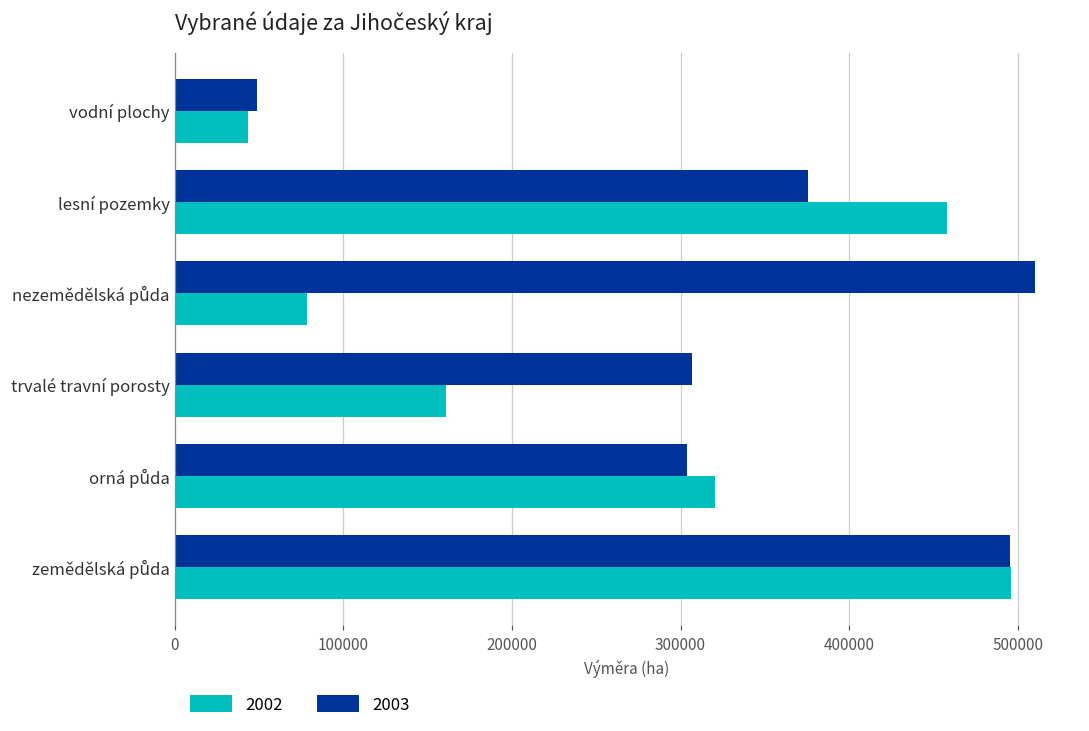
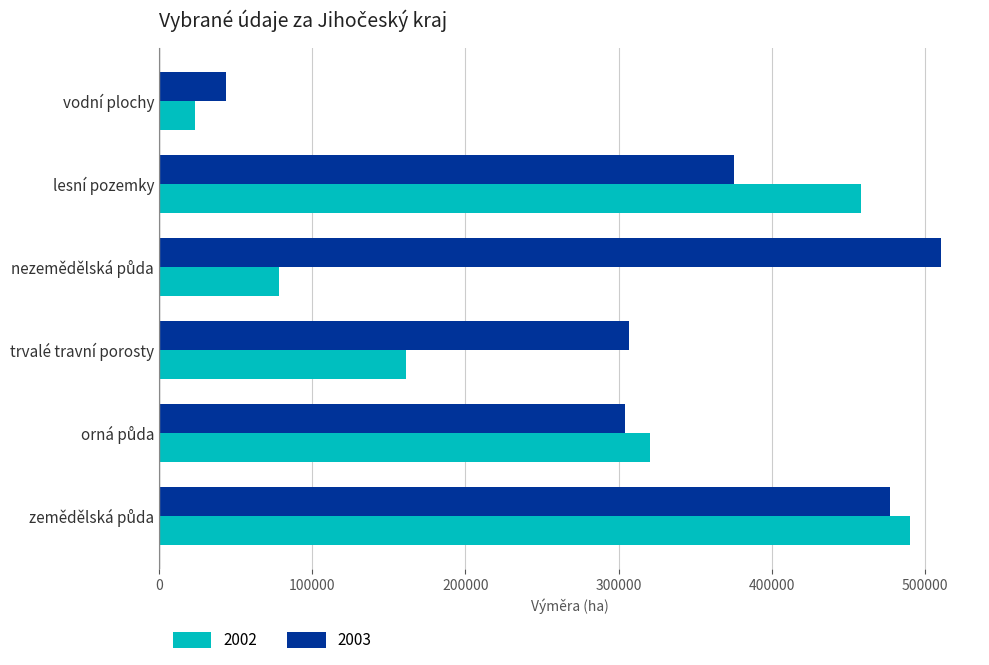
  {
    "2002": {
-     "vodní plochy": 43000,
+     "vodní plochy": 23000,
      "lesní pozemky": 458000,
      "nezemědělská půda": 78000,
      "trvalé travní porosty": 161000,
      "orná půda": 320000,
-     "zemědělská půda": 496000
+     "zemědělská půda": 490000
    },
    "2003": {
-     "vodní plochy": 49000,
+     "vodní plochy": 43000,
      "lesní pozemky": 375000,
      "nezemědělská půda": 510000,
      "trvalé travní porosty": 307000,
      "orná půda": 304000,
-     "zemědělská půda": 495000
+     "zemědělská půda": 477000
    }
  }
